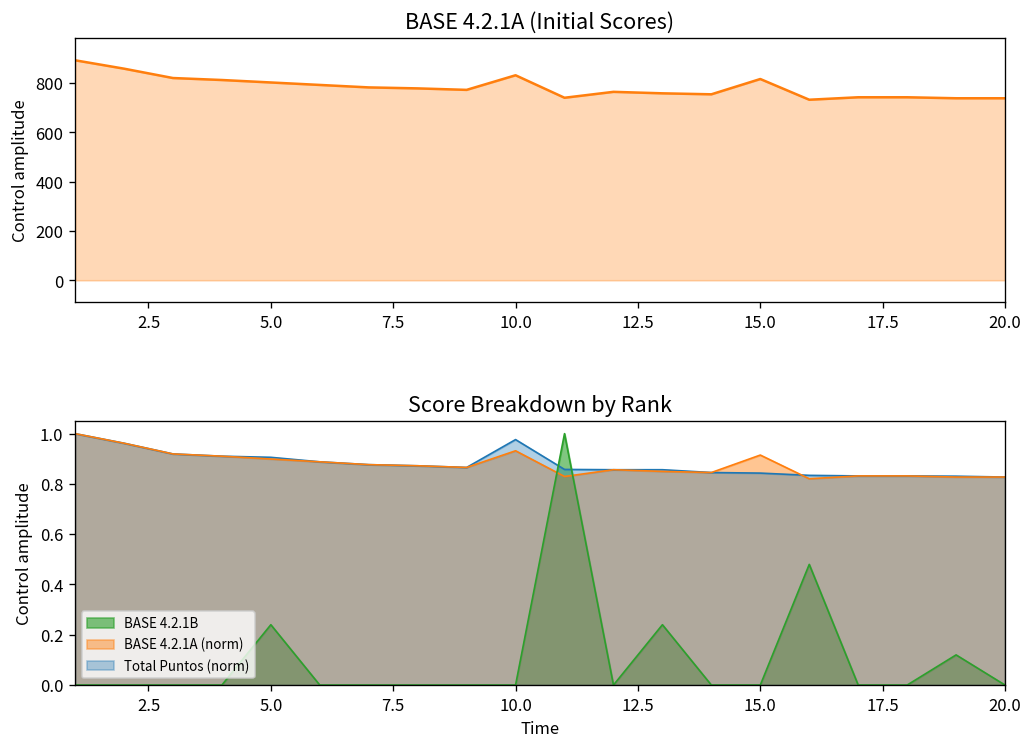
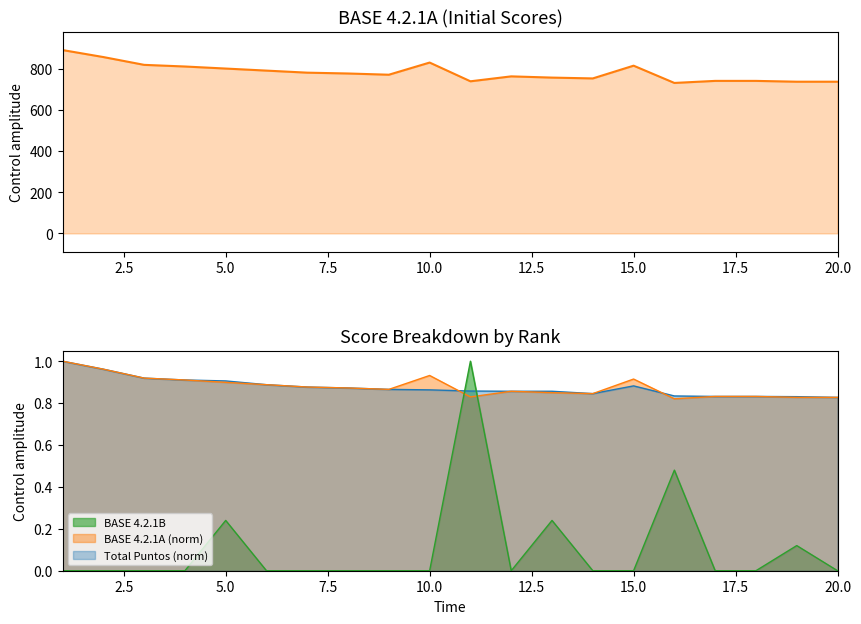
  {
    "BASE 4.2.1A (Initial Scores)": {
      "5.0": 800,
      "10.0": 830,
      "15.0": 820,
      "20.0": 740
    },
    "Score Breakdown by Rank": {
      "BASE 4.2.1B": {
        "5.0": 0.24,
        "10.0": 0.00,
        "15.0": 0.00,
        "20.0": 0.00
      },
      "BASE 4.2.1A (norm)": {
        "10.0": 0.93,
        "15.0": 0.91
      },
      "Total Puntos (norm)": {
-       "10.0": 0.98,
-       "15.0": 0.84
+       "10.0": 0.86,
+       "15.0": 0.88
      }
    }
  }
